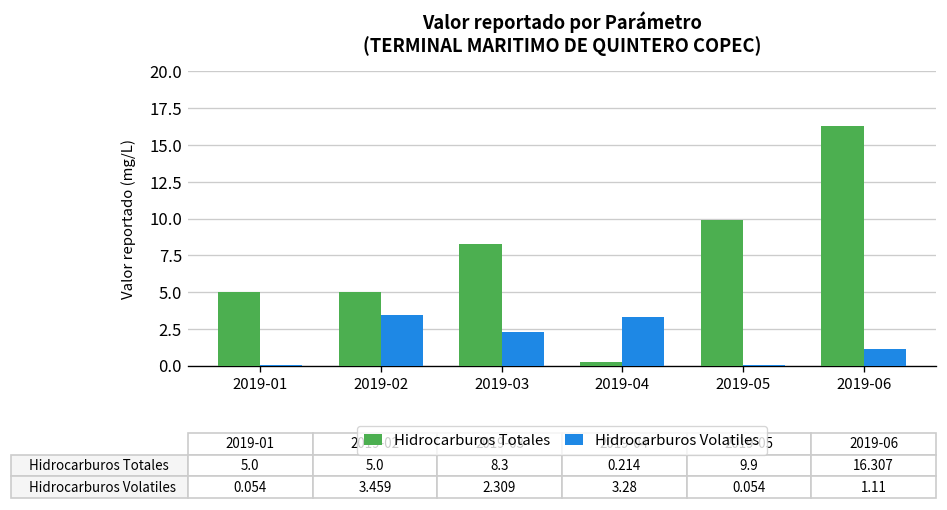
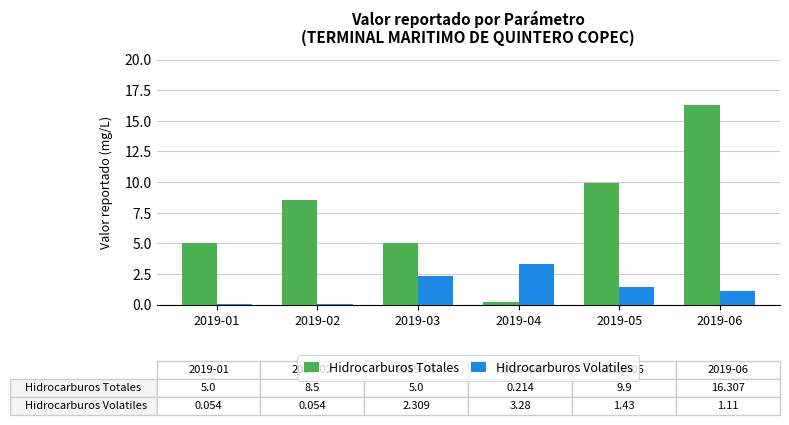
  {
    "Hidrocarburos Totales": {
-     "2019-02": 5.0,
-     "2019-03": 8.3
+     "2019-02": 8.5,
+     "2019-03": 5.0
    },
    "Hidrocarburos Volatiles": {
-     "2019-02": 3.459,
-     "2019-05": 0.054
+     "2019-02": 0.054,
+     "2019-05": 1.43
    }
  }
